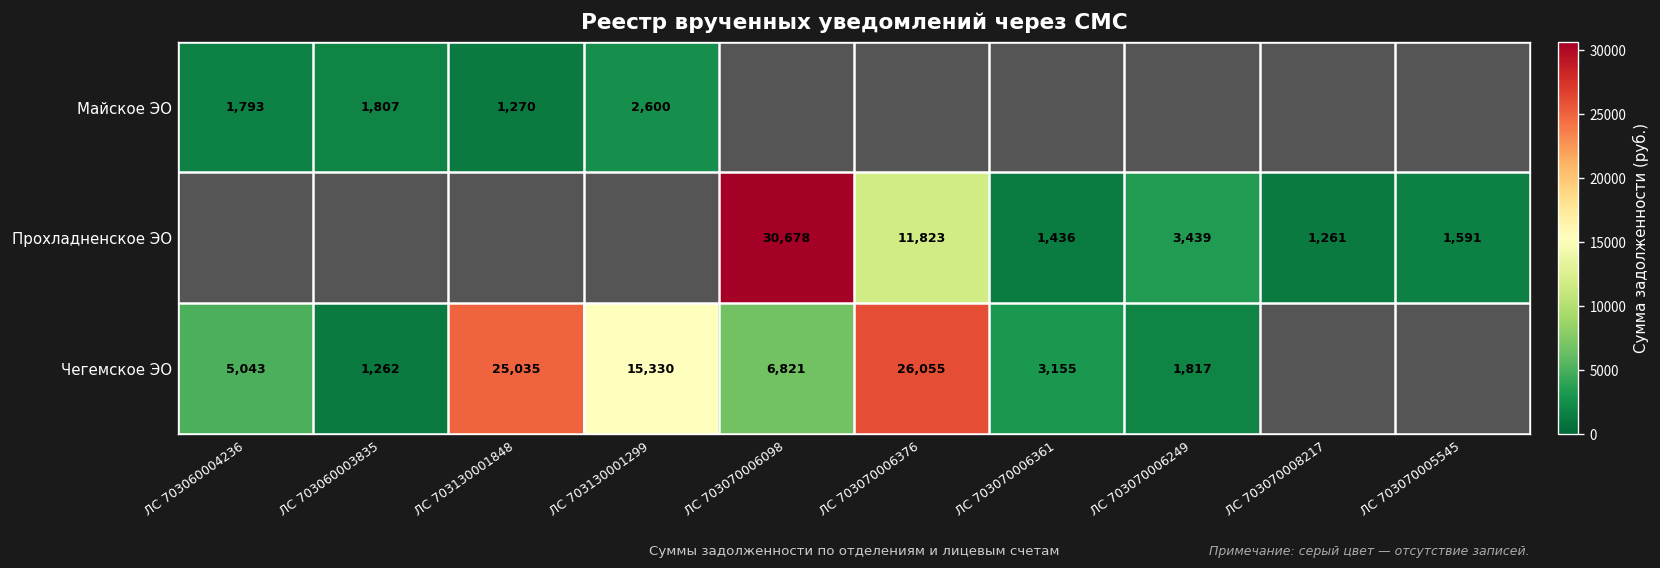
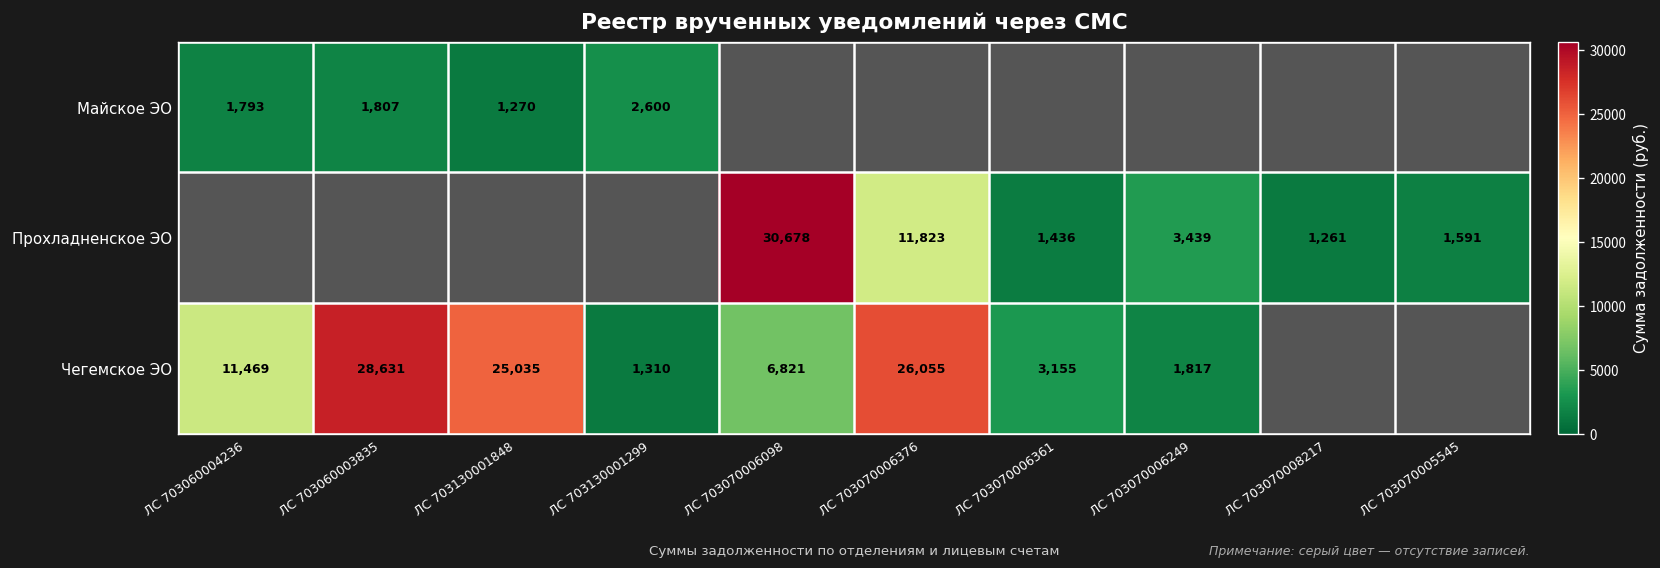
  {
    "Майское ЭО": {
      "ЛС 703060004236": "1,793",
      "ЛС 703060003835": "1,807",
      "ЛС 703130001848": "1,270",
      "ЛС 703130001299": "2,600"
    },
    "Прохладненское ЭО": {
      "ЛС 703070006098": "30,678",
      "ЛС 703070006376": "11,823",
      "ЛС 703070006361": "1,436",
      "ЛС 703070006249": "3,439",
      "ЛС 703070008217": "1,261",
      "ЛС 703070005545": "1,591"
    },
    "Чегемское ЭО": {
-     "ЛС 703060004236": "5,043",
-     "ЛС 703060003835": "1,262",
+     "ЛС 703060004236": "11,469",
+     "ЛС 703060003835": "28,631",
      "ЛС 703130001848": "25,035",
-     "ЛС 703130001299": "15,330",
+     "ЛС 703130001299": "1,310",
      "ЛС 703070006098": "6,821",
      "ЛС 703070006376": "26,055",
      "ЛС 703070006361": "3,155",
      "ЛС 703070006249": "1,817"
    }
  }
